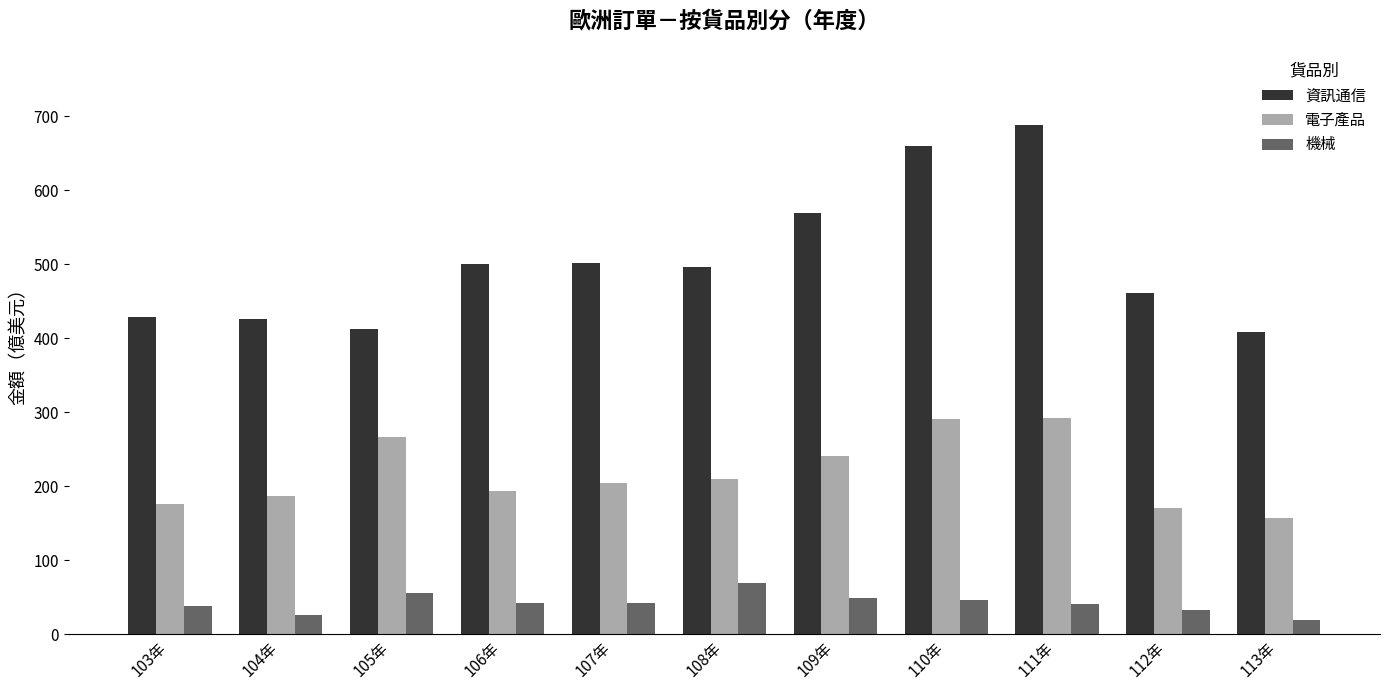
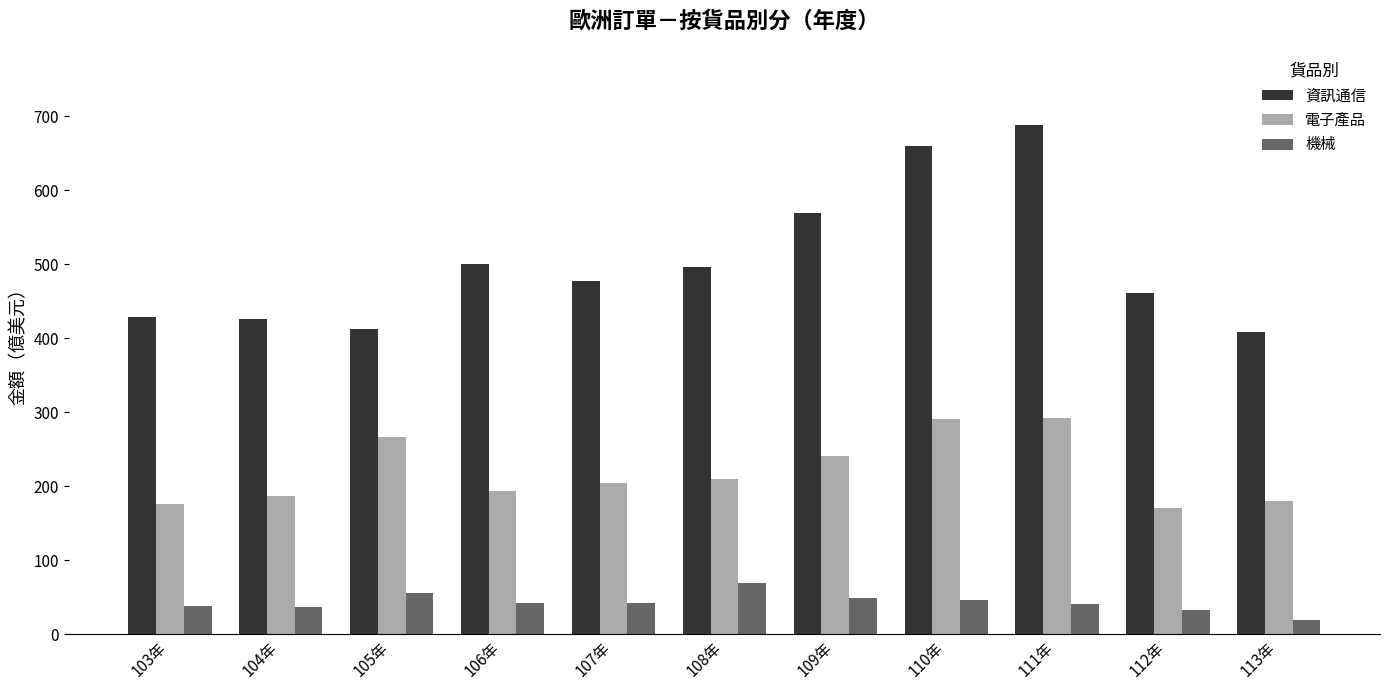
  {
    "資訊通信": {
      "103年": 430,
      "104年": 430,
      "105年": 410,
      "106年": 500,
-     "107年": 500,
+     "107年": 480,
      "108年": 500,
      "109年": 570,
      "110年": 660,
      "111年": 690,
      "112年": 460,
      "113年": 410
    },
    "電子產品": {
      "103年": 180,
      "104年": 190,
      "105年": 270,
      "106年": 190,
      "107年": 200,
      "108年": 210,
      "109年": 240,
      "110年": 290,
      "111年": 290,
      "112年": 170,
-     "113年": 160
+     "113年": 180
    },
    "機械": {
      "103年": 40,
-     "104年": 30,
+     "104年": 40,
      "105年": 60,
      "106年": 40,
      "107年": 40,
      "108年": 70,
      "109年": 50,
      "110年": 50,
      "111年": 40,
      "112年": 30,
      "113年": 20
    }
  }
